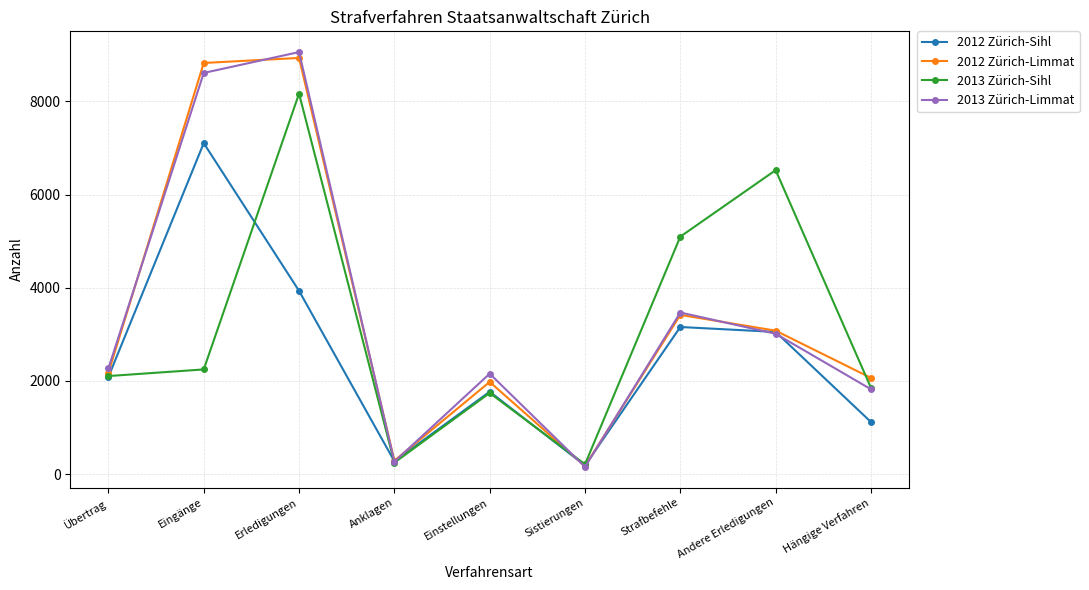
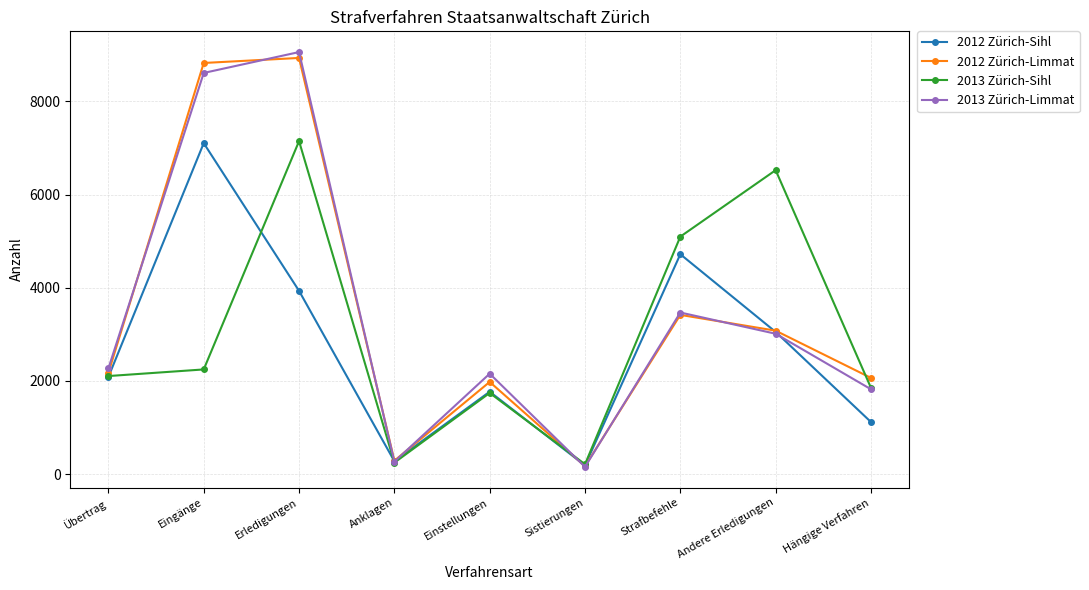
  {
    "2012 Zürich-Sihl": {
      "Eingänge": 7100,
      "Erledigungen": 3900,
-     "Strafbefehle": 3200,
+     "Strafbefehle": 4700,
      "Hängige Verfahren": 1100
    },
    "2012 Zürich-Limmat": {
      "Übertrag": 2200,
      "Eingänge": 8800,
      "Erledigungen": 8900,
      "Einstellungen": 2000,
      "Hängige Verfahren": 2100
    },
    "2013 Zürich-Sihl": {
      "Eingänge": 2200,
-     "Erledigungen": 8200,
+     "Erledigungen": 7100,
      "Strafbefehle": 5100,
      "Andere Erledigungen": 6500
    },
    "2013 Zürich-Limmat": {
      "Übertrag": 2300,
      "Eingänge": 8600,
      "Erledigungen": 9100,
      "Einstellungen": 2200
    }
  }
